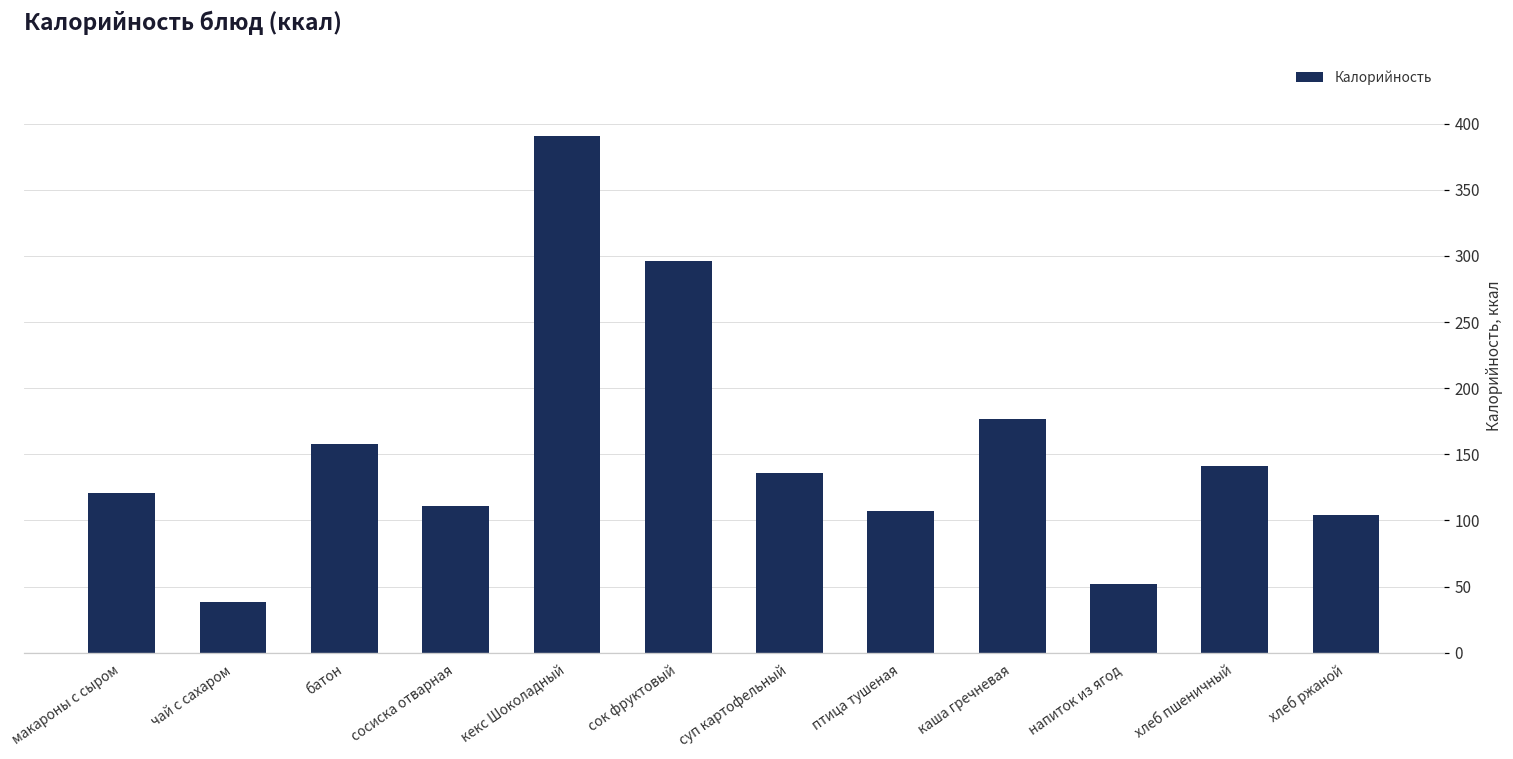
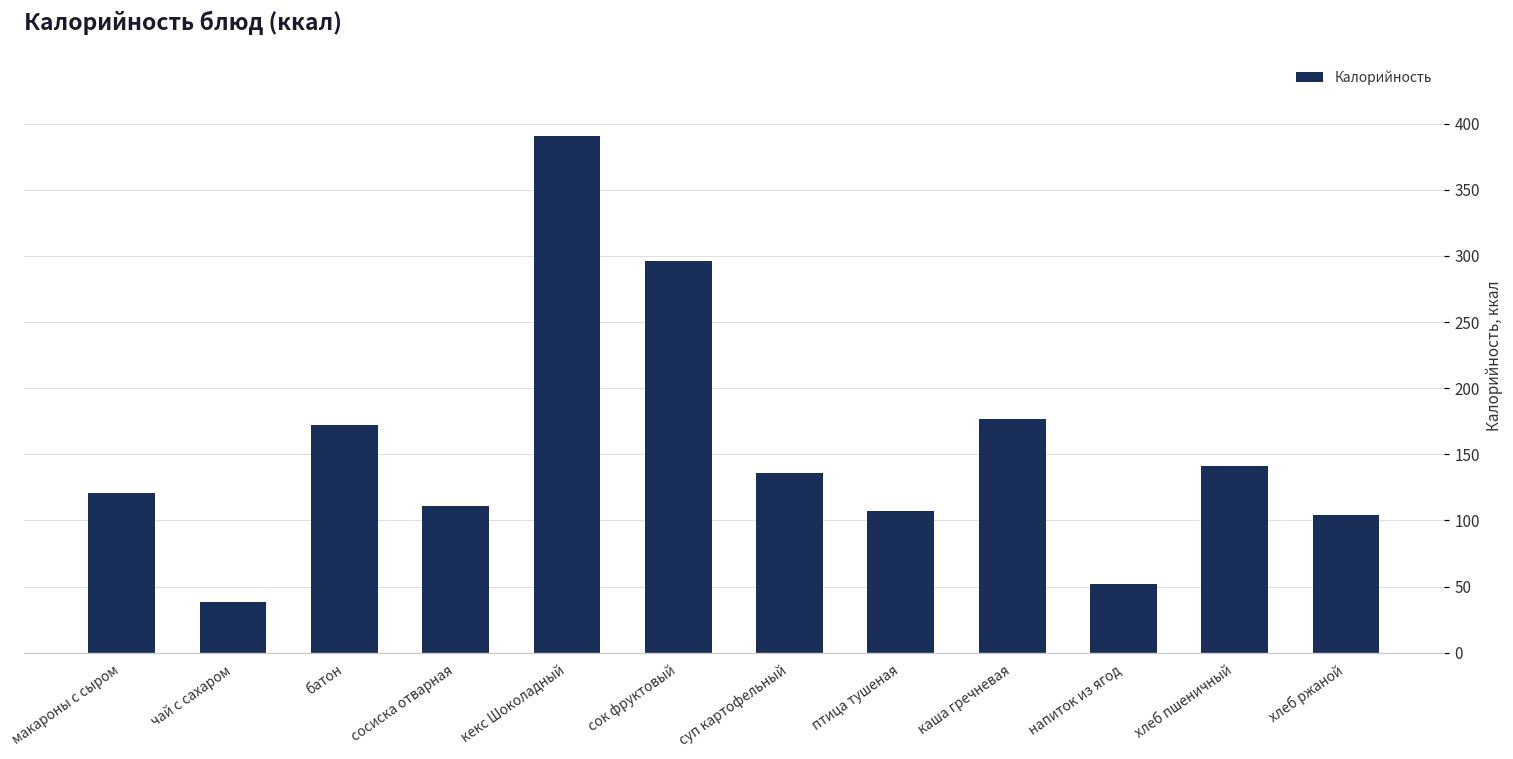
  {
    "макароны с сыром": 121,
    "чай с сахаром": 38,
-   "батон": 158,
+   "батон": 172,
    "сосиска отварная": 111,
    "кекс Шоколадный": 391,
    "сок фруктовый": 296,
    "суп картофельный": 136,
    "птица тушеная": 107,
    "каша гречневая": 177,
    "напиток из ягод": 52,
    "хлеб пшеничный": 141,
    "хлеб ржаной": 104
  }
